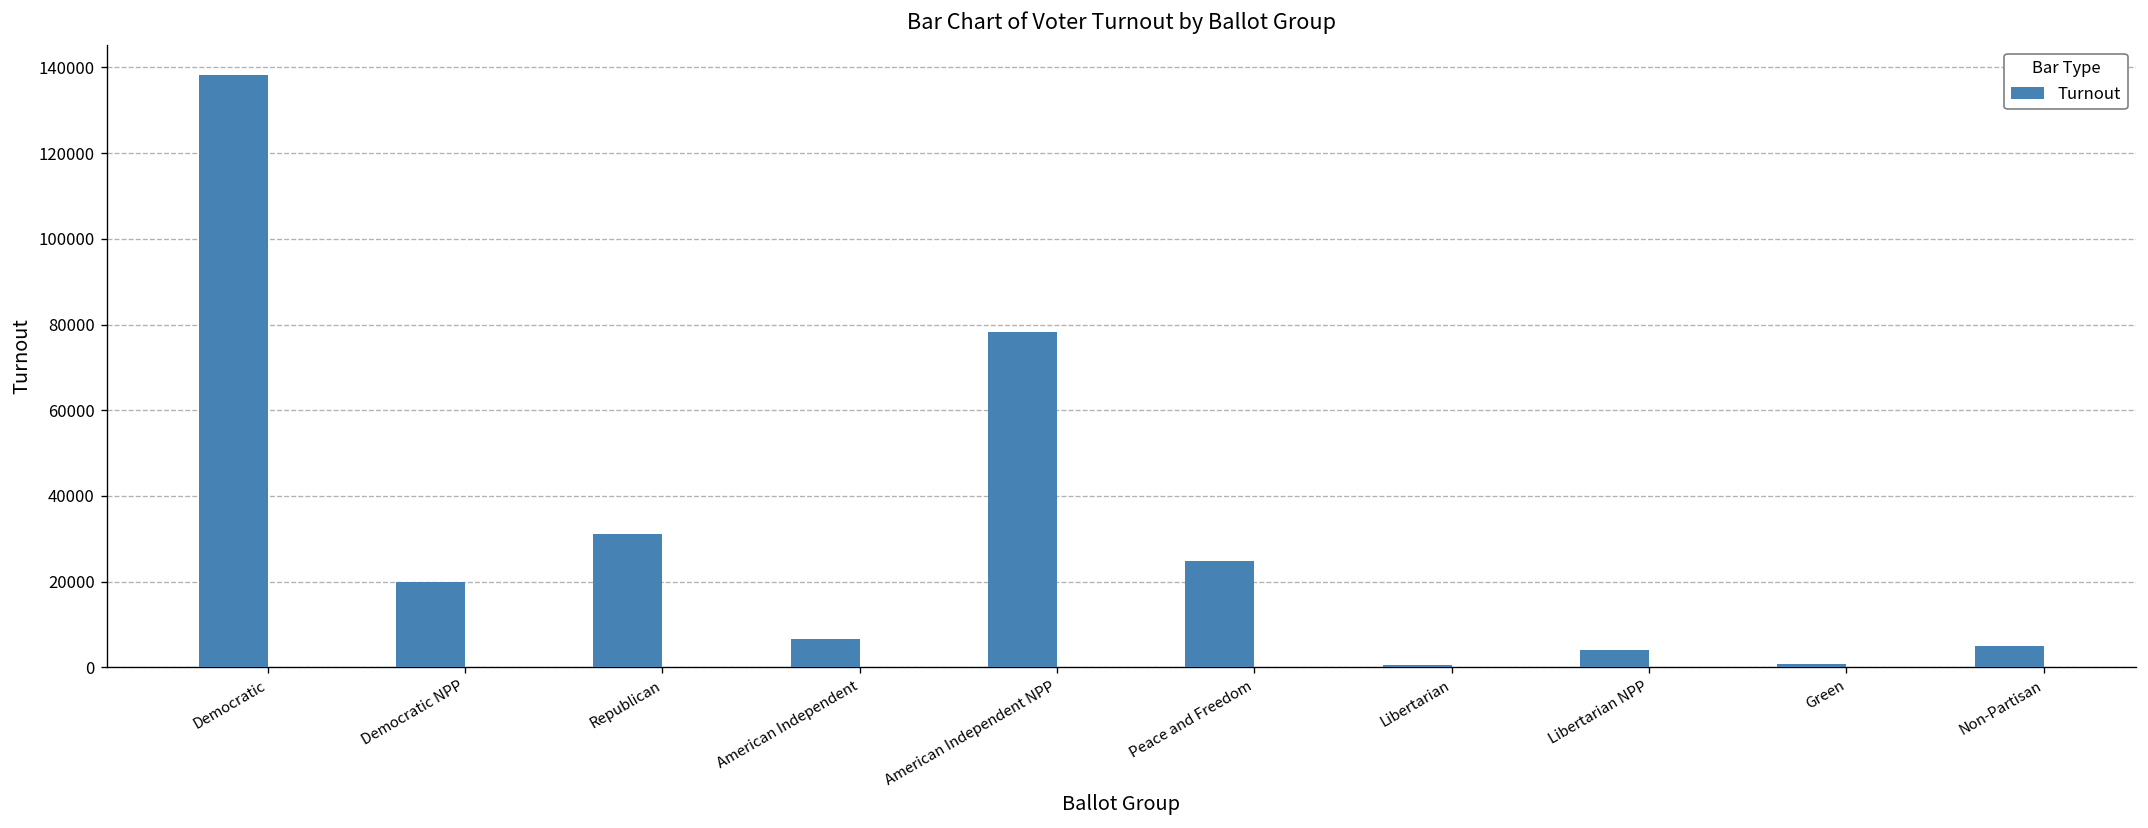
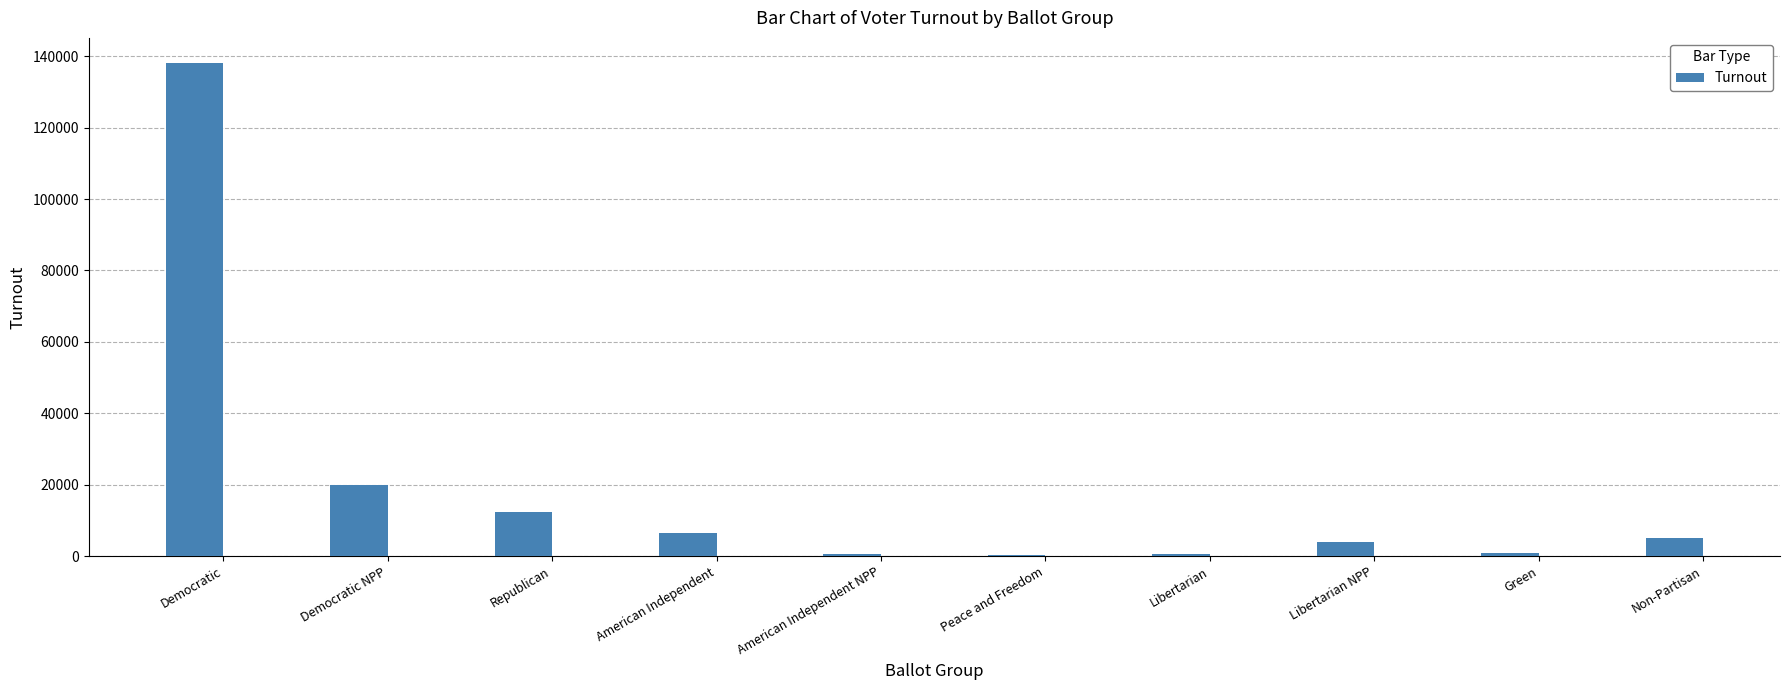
  {
    "Democratic": 138000,
    "Democratic NPP": 20000,
-   "Republican": 31000,
+   "Republican": 12000,
    "American Independent": 7000,
-   "American Independent NPP": 78000,
-   "Peace and Freedom": 25000,
+   "American Independent NPP": 1000,
+   "Peace and Freedom": 0,
    "Libertarian NPP": 4000,
    "Green": 1000,
    "Non-Partisan": 5000
  }
